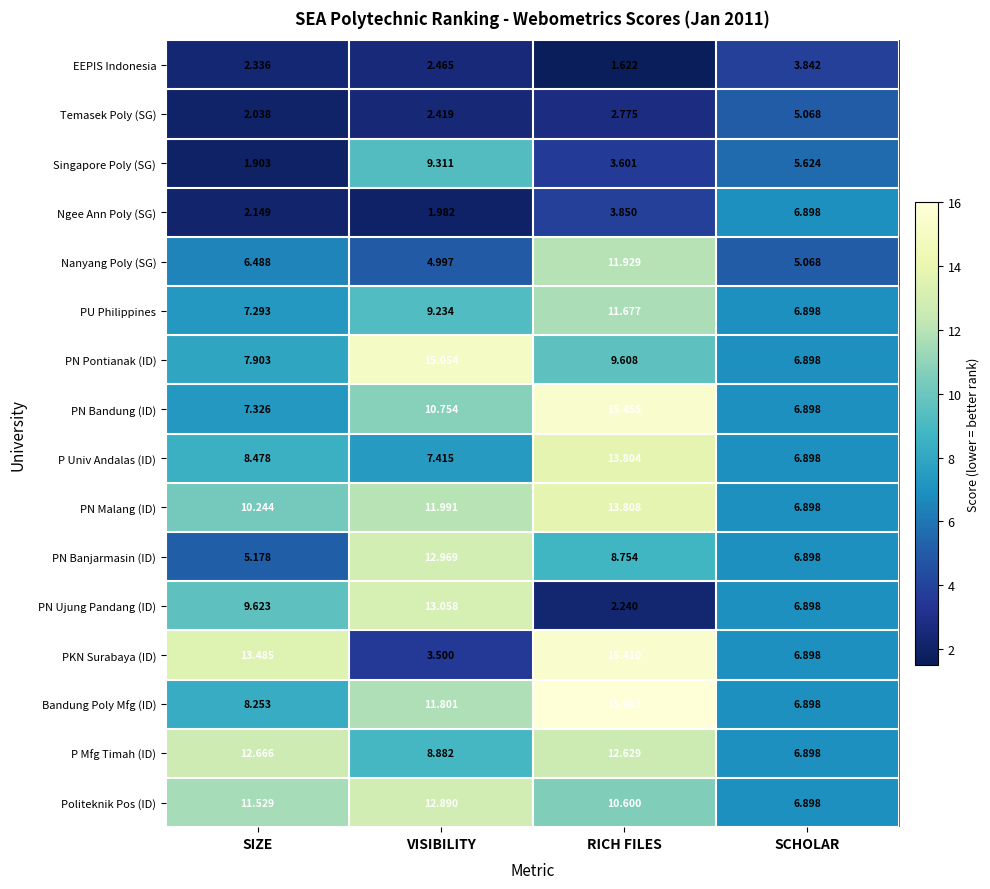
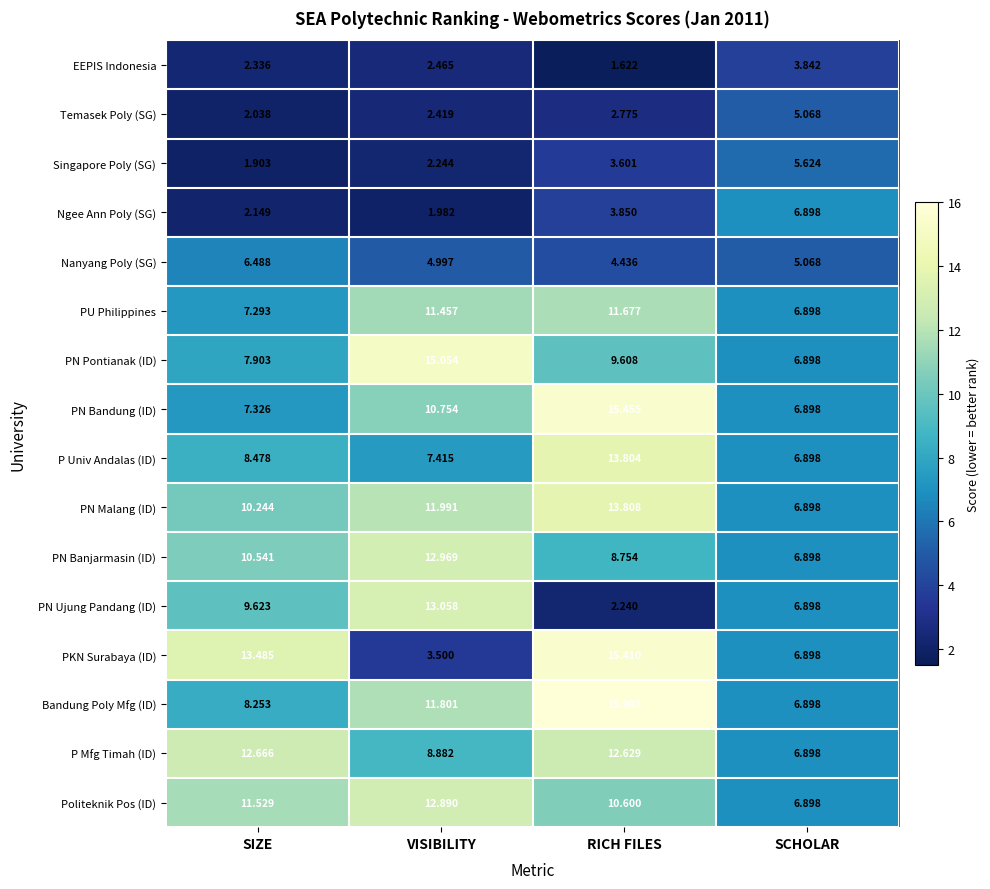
  {
    "EEPIS Indonesia": {
      "SIZE": 2.336,
      "VISIBILITY": 2.465,
      "RICH FILES": 1.622,
      "SCHOLAR": 3.842
    },
    "Temasek Poly (SG)": {
      "SIZE": 2.038,
      "VISIBILITY": 2.419,
      "RICH FILES": 2.775,
      "SCHOLAR": 5.068
    },
    "Singapore Poly (SG)": {
      "SIZE": 1.903,
-     "VISIBILITY": 9.311,
+     "VISIBILITY": 2.244,
      "RICH FILES": 3.601,
      "SCHOLAR": 5.624
    },
    "Ngee Ann Poly (SG)": {
      "SIZE": 2.149,
      "VISIBILITY": 1.982,
      "RICH FILES": 3.850,
      "SCHOLAR": 6.898
    },
    "Nanyang Poly (SG)": {
      "SIZE": 6.488,
      "VISIBILITY": 4.997,
-     "RICH FILES": 11.929,
+     "RICH FILES": 4.436,
      "SCHOLAR": 5.068
    },
    "PU Philippines": {
      "SIZE": 7.293,
-     "VISIBILITY": 9.234,
+     "VISIBILITY": 11.457,
      "RICH FILES": 11.677,
      "SCHOLAR": 6.898
    },
    "PN Pontianak (ID)": {
      "SIZE": 7.903,
      "VISIBILITY": 15.054,
      "RICH FILES": 9.608,
      "SCHOLAR": 6.898
    },
    "PN Bandung (ID)": {
      "SIZE": 7.326,
      "VISIBILITY": 10.754,
      "RICH FILES": 15.455,
      "SCHOLAR": 6.898
    },
    "P Univ Andalas (ID)": {
      "SIZE": 8.478,
      "VISIBILITY": 7.415,
      "RICH FILES": 13.804,
      "SCHOLAR": 6.898
    },
    "PN Malang (ID)": {
      "SIZE": 10.244,
      "VISIBILITY": 11.991,
      "RICH FILES": 13.808,
      "SCHOLAR": 6.898
    },
    "PN Banjarmasin (ID)": {
-     "SIZE": 5.178,
+     "SIZE": 10.541,
      "VISIBILITY": 12.969,
      "RICH FILES": 8.754,
      "SCHOLAR": 6.898
    },
    "PN Ujung Pandang (ID)": {
      "SIZE": 9.623,
      "VISIBILITY": 13.058,
      "RICH FILES": 2.240,
      "SCHOLAR": 6.898
    },
    "PKN Surabaya (ID)": {
      "SIZE": 13.485,
      "VISIBILITY": 3.500,
      "RICH FILES": 15.410,
      "SCHOLAR": 6.898
    },
    "Bandung Poly Mfg (ID)": {
      "SIZE": 8.253,
      "VISIBILITY": 11.801,
      "SCHOLAR": 6.898
    },
    "P Mfg Timah (ID)": {
      "SIZE": 12.666,
      "VISIBILITY": 8.882,
      "RICH FILES": 12.629,
      "SCHOLAR": 6.898
    },
    "Politeknik Pos (ID)": {
      "SIZE": 11.529,
      "VISIBILITY": 12.890,
      "RICH FILES": 10.600,
      "SCHOLAR": 6.898
    }
  }
